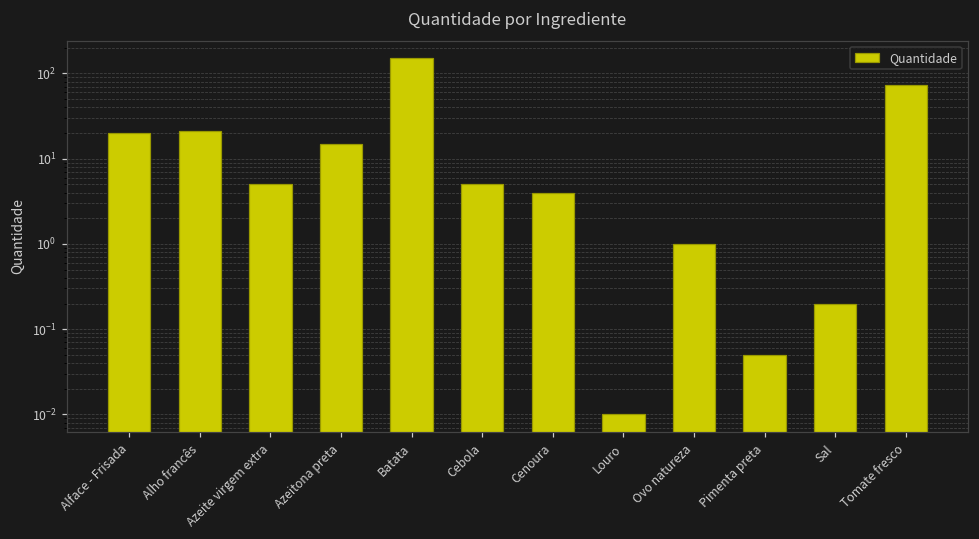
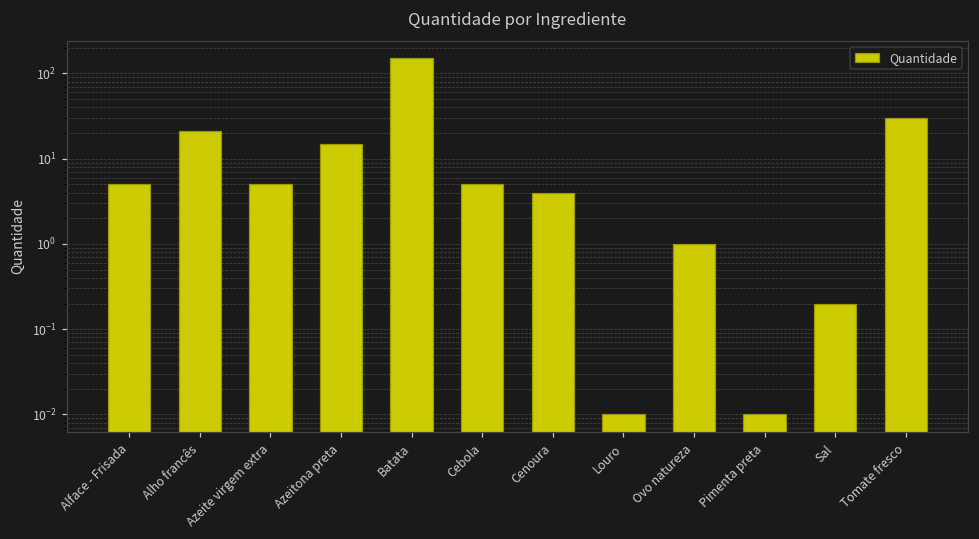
  {
-   "Alface - Frisada": 20,
+   "Alface - Frisada": 5,
    "Alho francês": 21,
    "Azeite virgem extra": 5,
    "Azeitona preta": 15,
    "Batata": 150,
    "Cebola": 5,
    "Cenoura": 4,
    "Louro": 0.01,
    "Ovo natureza": 1.0,
-   "Pimenta preta": 0.05,
+   "Pimenta preta": 0.01,
    "Sal": 0.20,
-   "Tomate fresco": 70
+   "Tomate fresco": 30
  }
